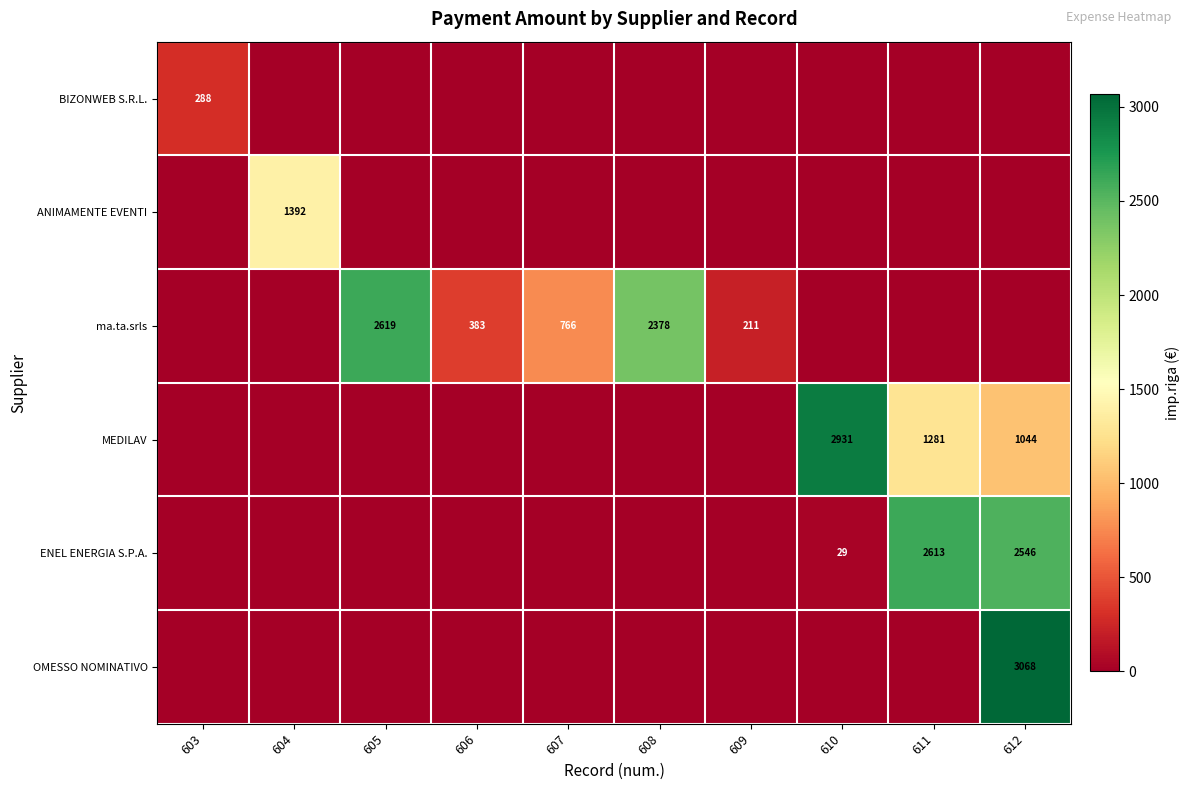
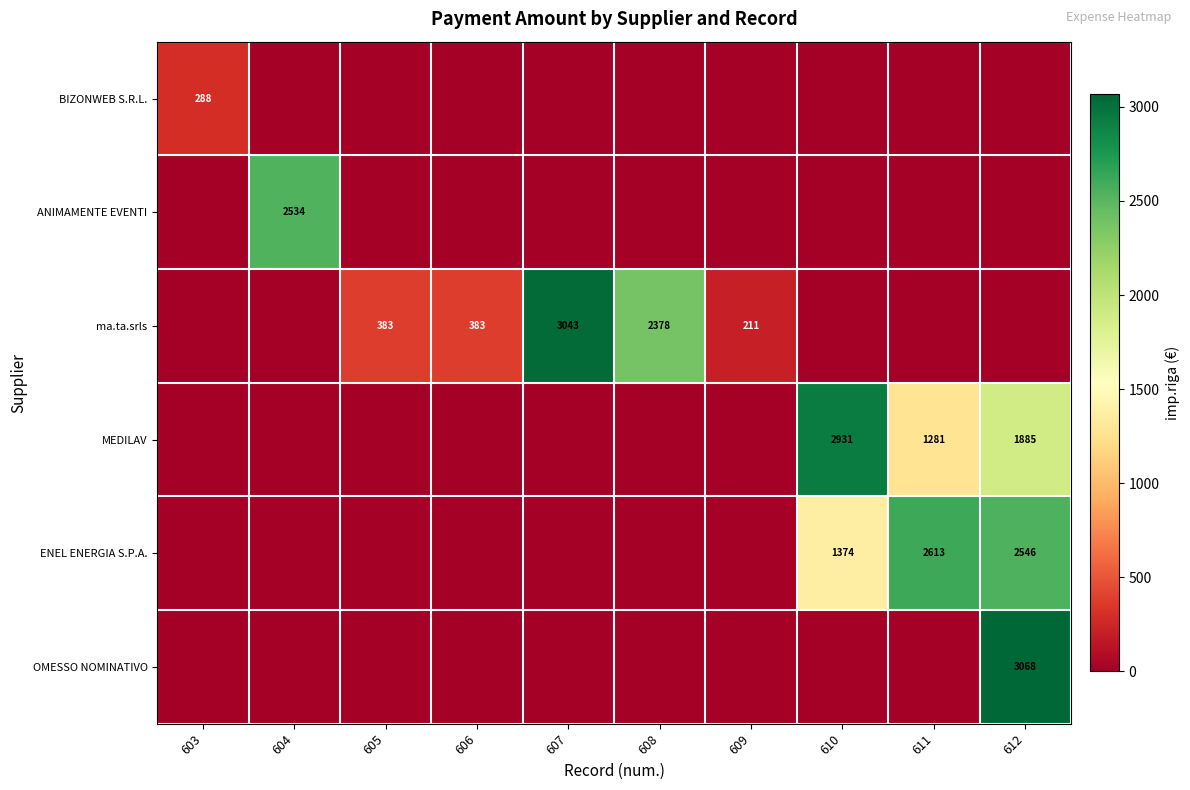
  {
    "BIZONWEB S.R.L.": {
      "603": 288
    },
    "ANIMAMENTE EVENTI": {
-     "604": 1392
+     "604": 2534
    },
    "ma.ta.srls": {
-     "605": 2619,
+     "605": 383,
      "606": 383,
-     "607": 766,
+     "607": 3043,
      "608": 2378,
      "609": 211
    },
    "MEDILAV": {
      "610": 2931,
      "611": 1281,
-     "612": 1044
+     "612": 1885
    },
    "ENEL ENERGIA S.P.A.": {
-     "610": 29,
+     "610": 1374,
      "611": 2613,
      "612": 2546
    },
    "OMESSO NOMINATIVO": {
      "612": 3068
    }
  }
